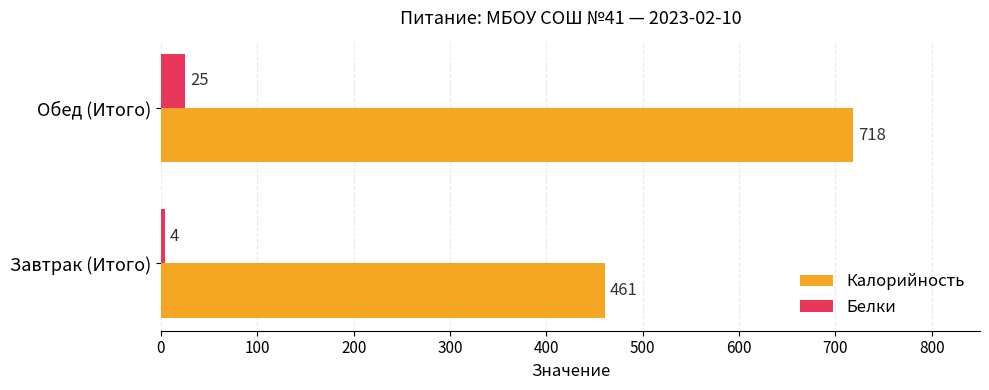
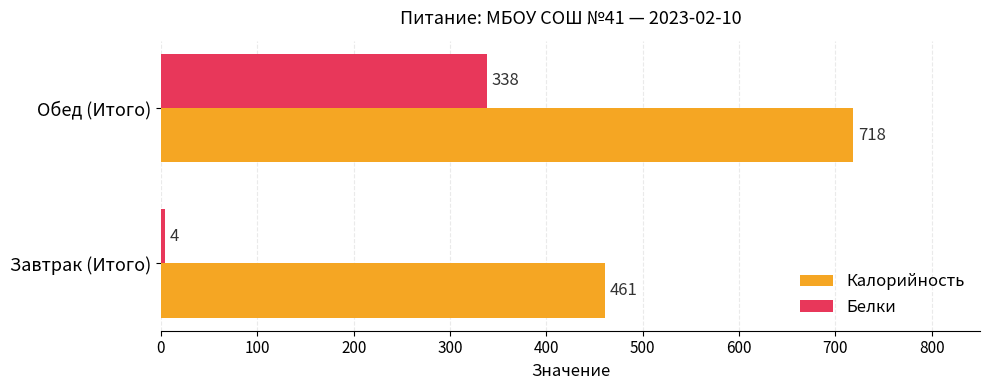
  {
    "Калорийность": {
      "Обед (Итого)": 718,
      "Завтрак (Итого)": 461
    },
    "Белки": {
-     "Обед (Итого)": 25,
+     "Обед (Итого)": 338,
      "Завтрак (Итого)": 4
    }
  }
